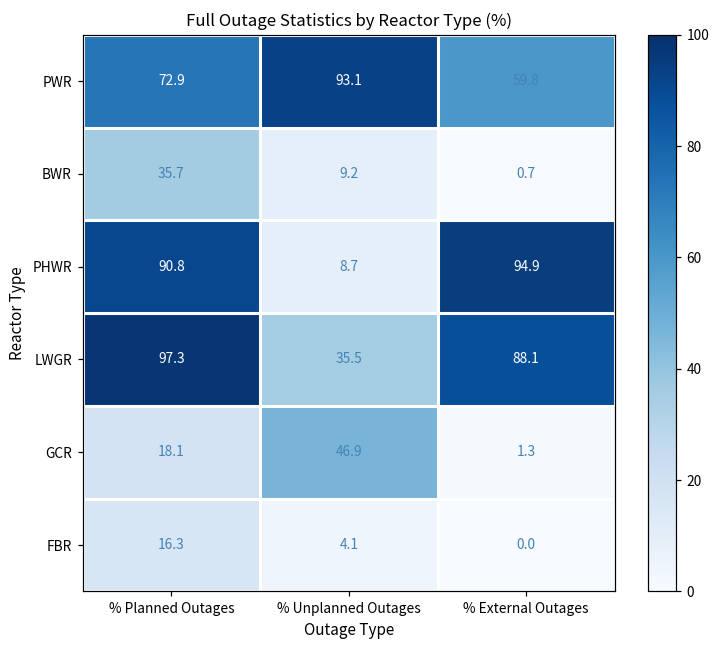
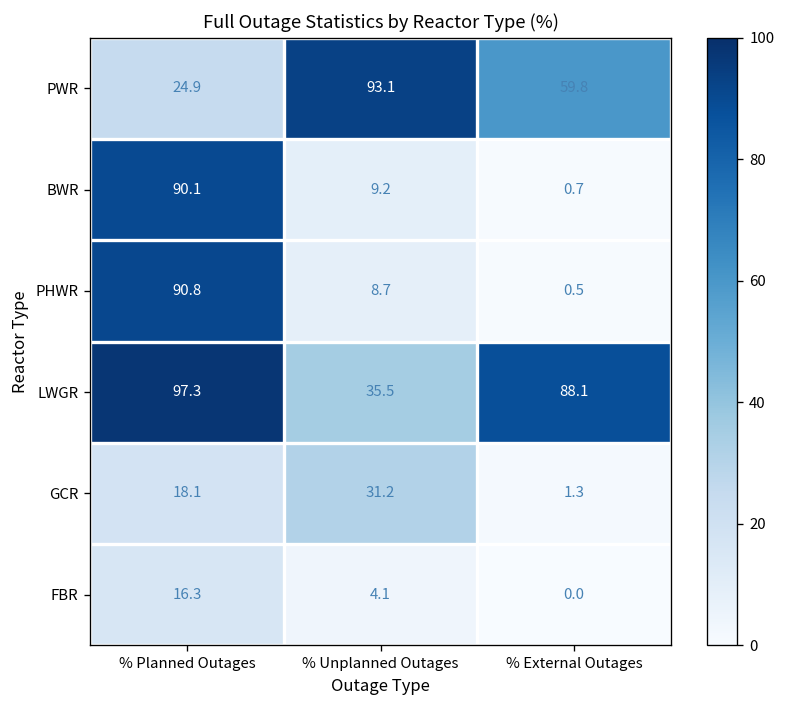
  {
    "PWR": {
-     "% Planned Outages": 72.9,
+     "% Planned Outages": 24.9,
      "% Unplanned Outages": 93.1
    },
    "BWR": {
-     "% Planned Outages": 35.7,
+     "% Planned Outages": 90.1,
      "% Unplanned Outages": 9.2,
      "% External Outages": 0.7
    },
    "PHWR": {
      "% Planned Outages": 90.8,
      "% Unplanned Outages": 8.7,
-     "% External Outages": 94.9
+     "% External Outages": 0.5
    },
    "LWGR": {
      "% Planned Outages": 97.3,
      "% Unplanned Outages": 35.5,
      "% External Outages": 88.1
    },
    "GCR": {
      "% Planned Outages": 18.1,
-     "% Unplanned Outages": 46.9,
+     "% Unplanned Outages": 31.2,
      "% External Outages": 1.3
    },
    "FBR": {
      "% Planned Outages": 16.3,
      "% Unplanned Outages": 4.1,
      "% External Outages": 0.0
    }
  }
